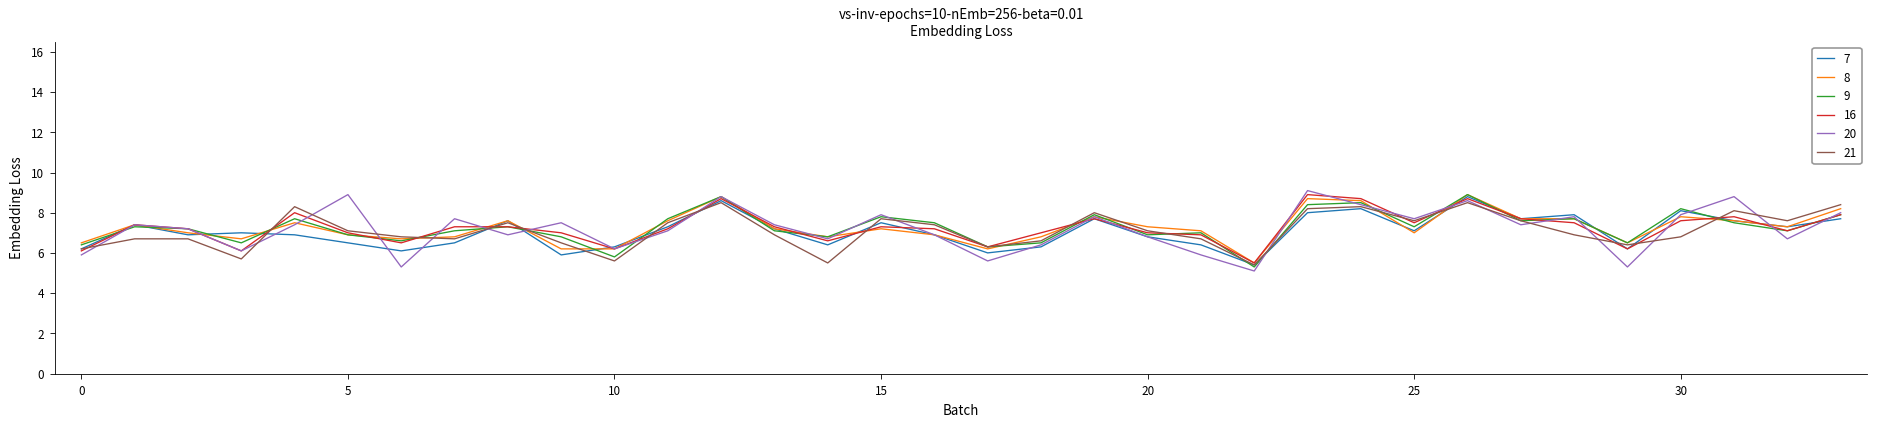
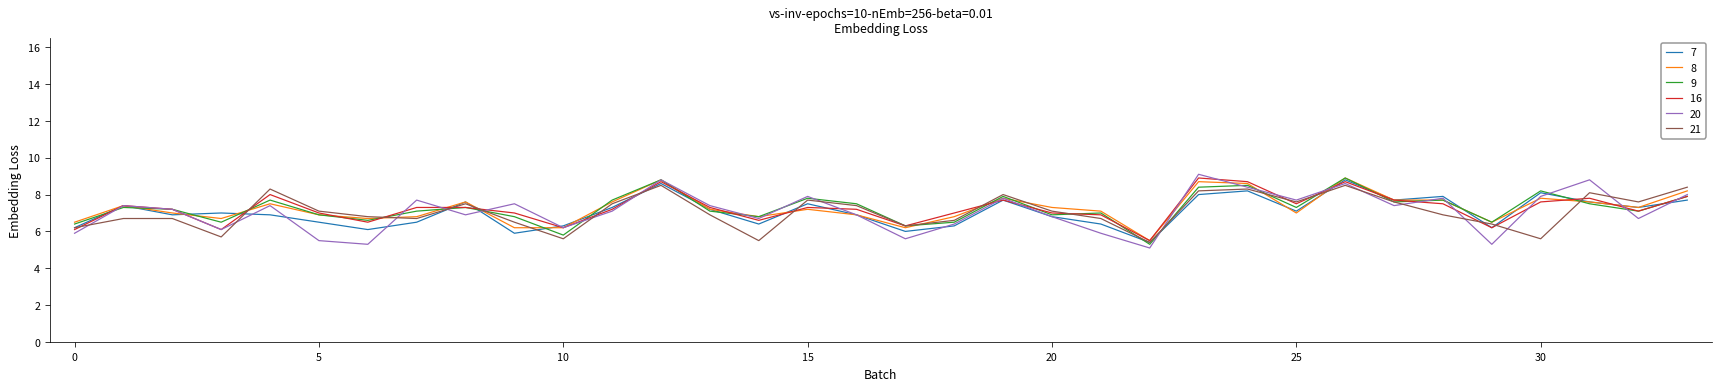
  {
    "7": {
      "5": 6.5,
      "15": 7.5
    },
    "8": {
      "20": 7.3
    },
    "9": {
      "10": 5.8,
      "25": 7.3
    },
    "16": {
      "30": 7.6
    },
    "20": {
      "0": 5.9,
-     "5": 8.9
+     "5": 5.5
    },
    "21": {
      "10": 5.6,
-     "30": 6.8
+     "30": 5.6
    }
  }
